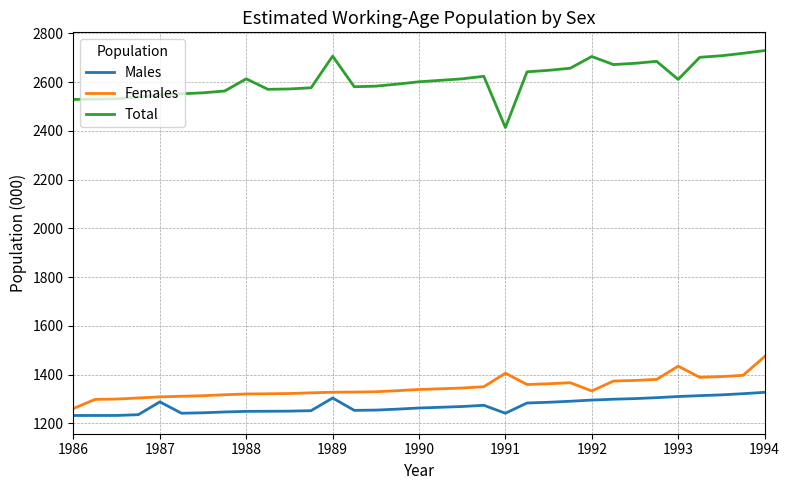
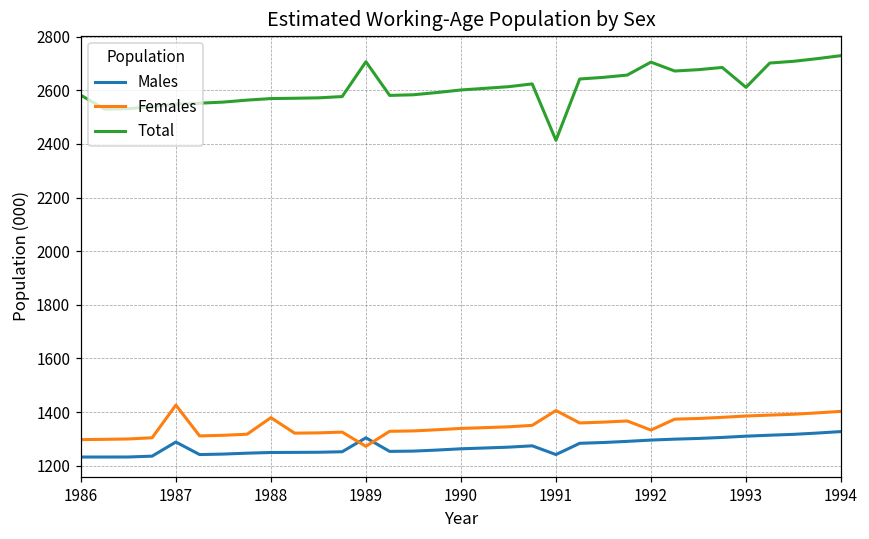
  {
    "Males": {
      "1986": 1230,
      "1987": 1290,
      "1988": 1250,
      "1989": 1300,
      "1990": 1260,
      "1991": 1240,
      "1992": 1300,
      "1993": 1310,
      "1994": 1330
    },
    "Females": {
-     "1986": 1260,
-     "1987": 1310,
-     "1988": 1320,
-     "1989": 1330,
+     "1986": 1300,
+     "1987": 1430,
+     "1988": 1380,
+     "1989": 1270,
      "1990": 1340,
      "1991": 1410,
      "1992": 1330,
-     "1993": 1430,
-     "1994": 1470
+     "1993": 1390,
+     "1994": 1400
    },
    "Total": {
-     "1986": 2530,
-     "1988": 2610,
+     "1986": 2580,
+     "1988": 2570,
      "1989": 2710,
      "1990": 2600,
      "1991": 2410,
      "1992": 2710,
      "1993": 2610,
      "1994": 2730
    }
  }
